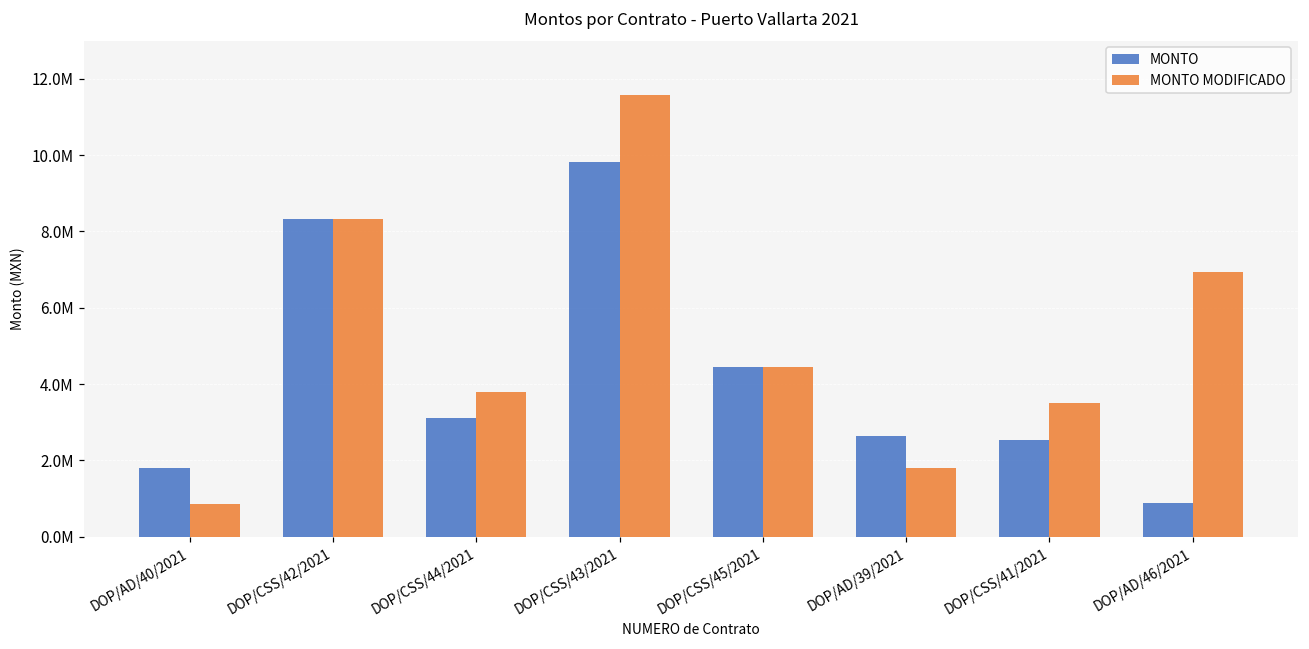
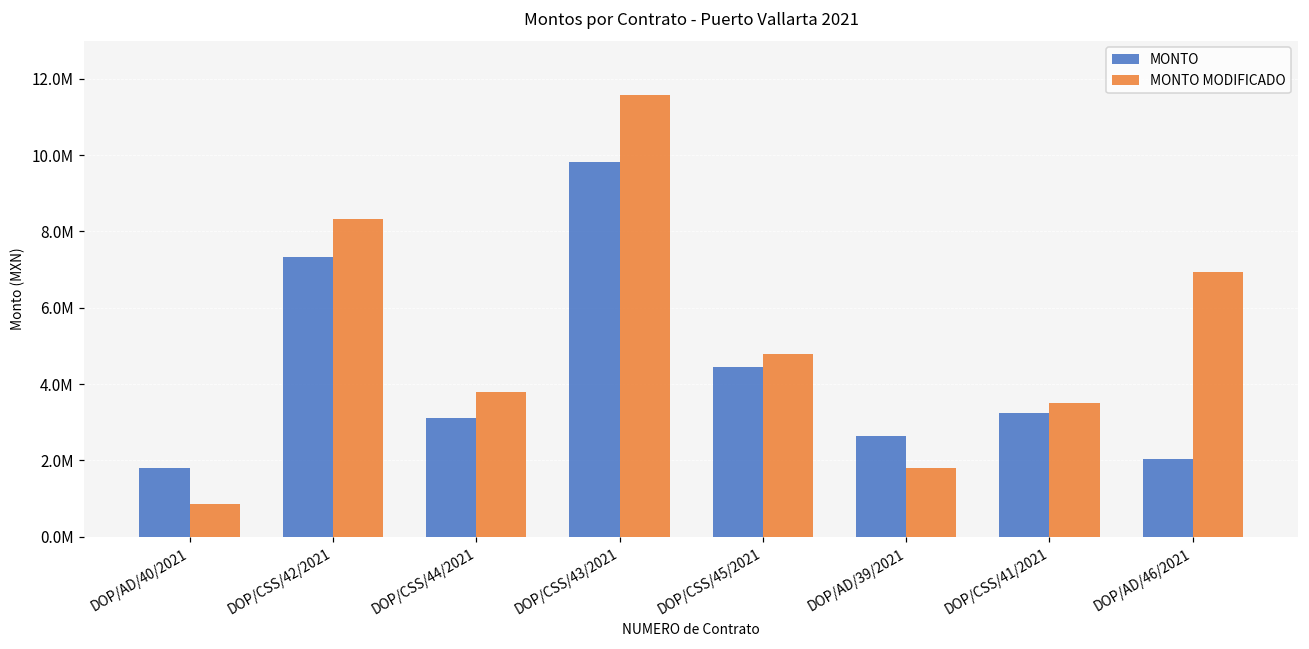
  {
    "MONTO": {
      "DOP/AD/40/2021": 1800000,
-     "DOP/CSS/42/2021": 8300000,
+     "DOP/CSS/42/2021": 7300000,
      "DOP/CSS/44/2021": 3100000,
      "DOP/CSS/43/2021": 9800000,
      "DOP/CSS/45/2021": 4400000,
      "DOP/AD/39/2021": 2600000,
-     "DOP/CSS/41/2021": 2500000,
-     "DOP/AD/46/2021": 900000
+     "DOP/CSS/41/2021": 3200000,
+     "DOP/AD/46/2021": 2000000
    },
    "MONTO MODIFICADO": {
      "DOP/AD/40/2021": 900000,
      "DOP/CSS/42/2021": 8300000,
      "DOP/CSS/44/2021": 3800000,
      "DOP/CSS/43/2021": 11600000,
-     "DOP/CSS/45/2021": 4400000,
+     "DOP/CSS/45/2021": 4800000,
      "DOP/AD/39/2021": 1800000,
      "DOP/CSS/41/2021": 3500000,
      "DOP/AD/46/2021": 6900000
    }
  }
